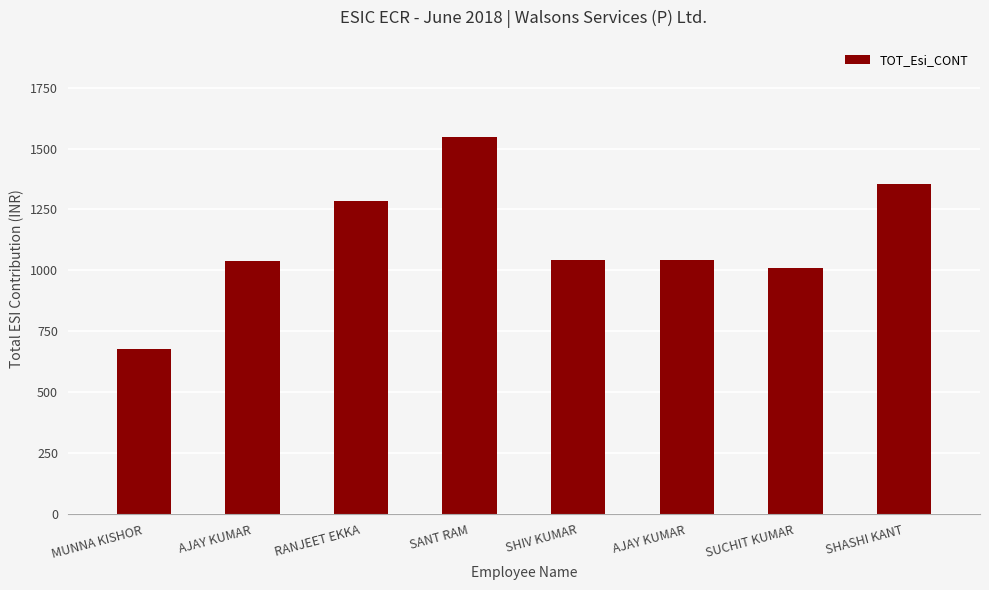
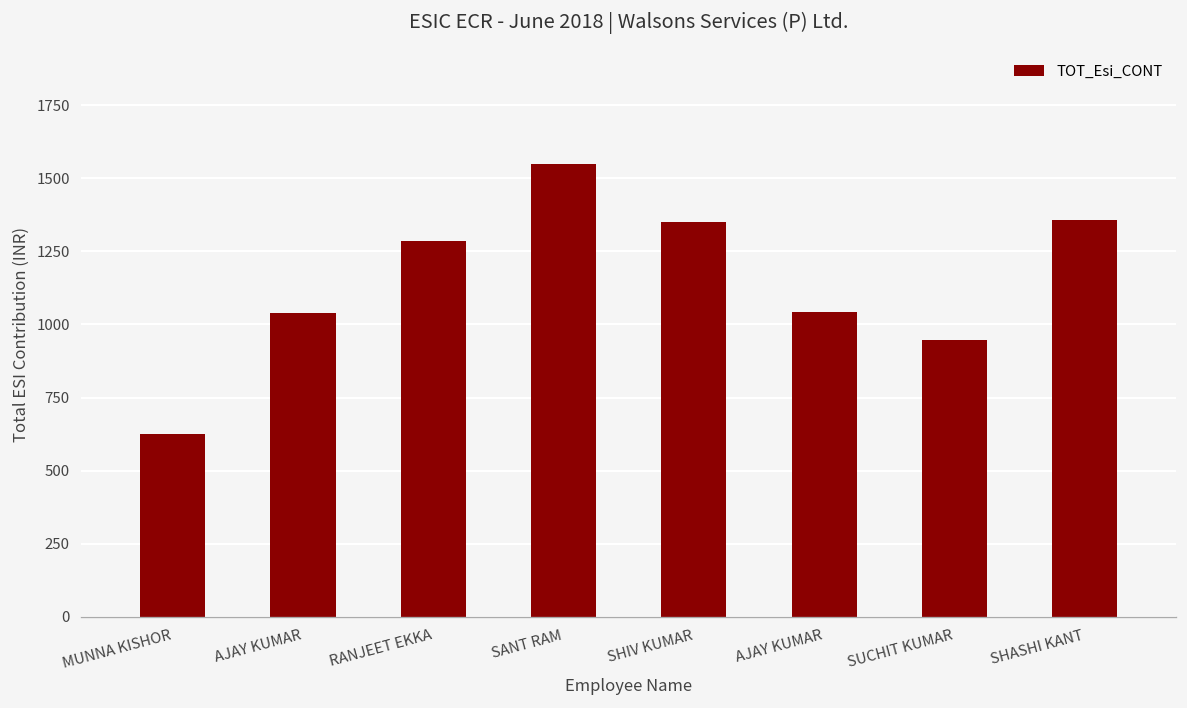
  {
-   "MUNNA KISHOR": 680,
+   "MUNNA KISHOR": 620,
    "RANJEET EKKA": 1280,
    "SANT RAM": 1550,
-   "SHIV KUMAR": 1040,
-   "SUCHIT KUMAR": 1010,
+   "SHIV KUMAR": 1350,
+   "SUCHIT KUMAR": 950,
    "SHASHI KANT": 1360
  }
